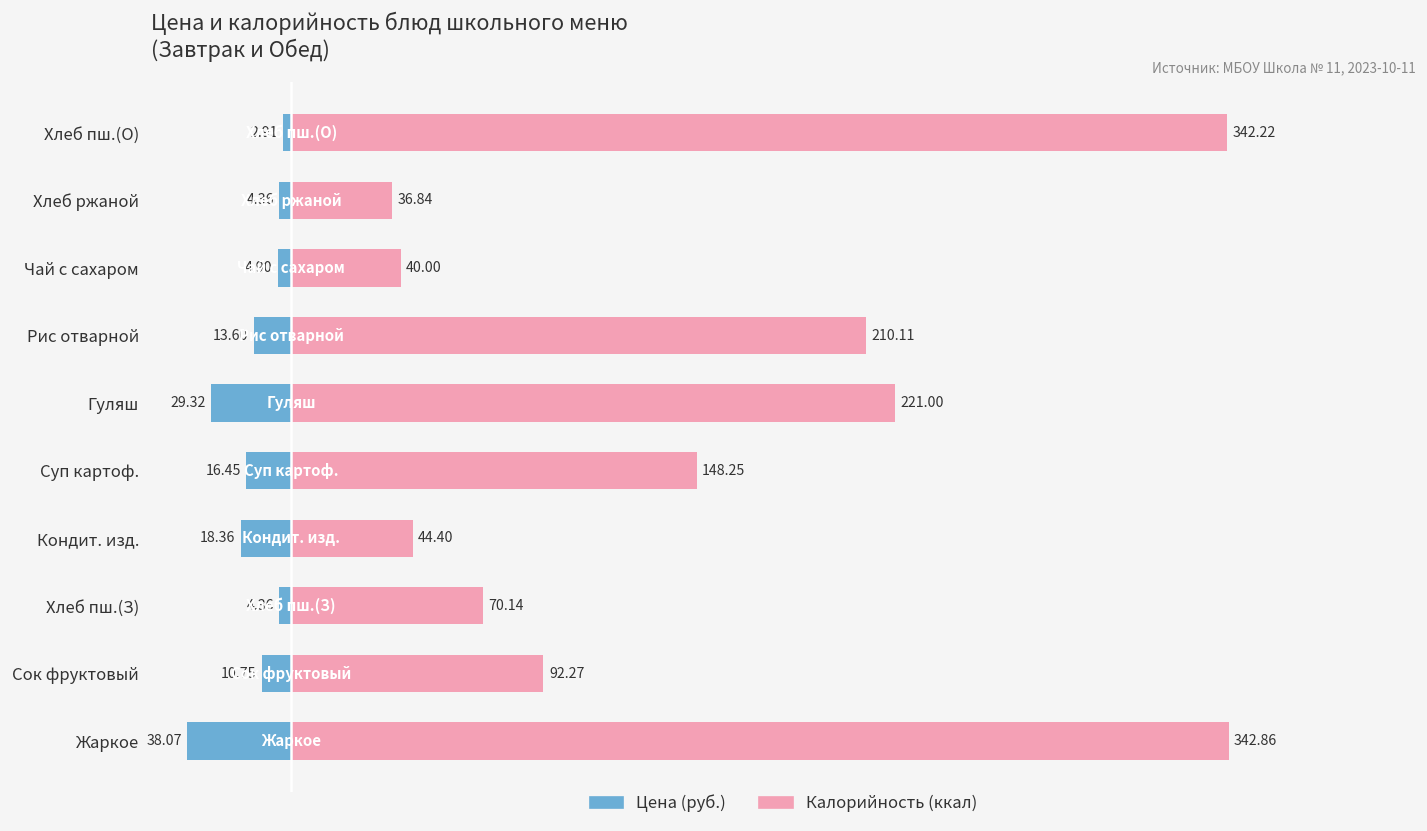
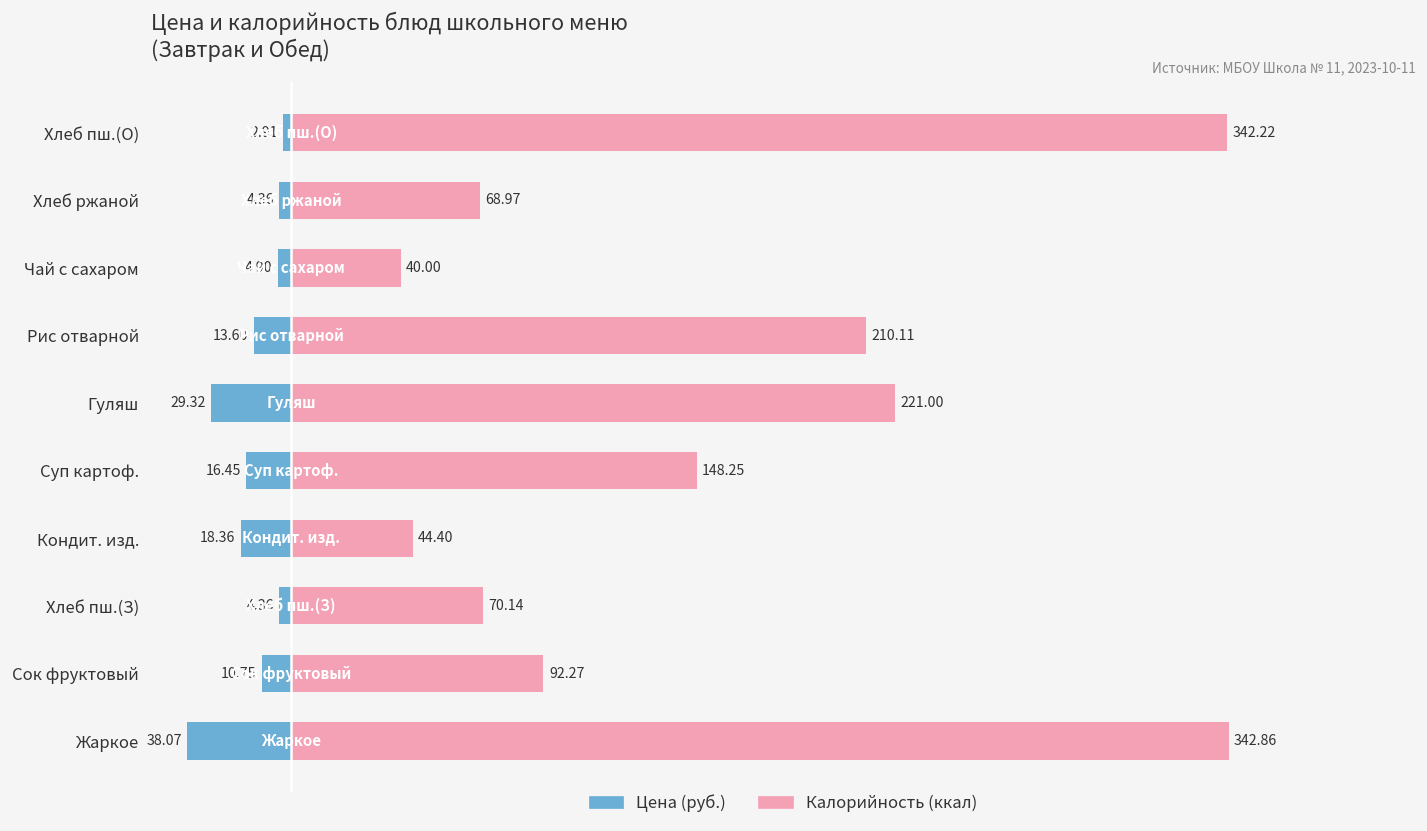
  {
    "Калорийность (ккал)": {
      "Хлеб пш.(О)": 342.22,
-     "Хлеб ржаной": 36.84,
+     "Хлеб ржаной": 68.97,
      "Чай с сахаром": 40.00,
      "Рис отварной": 210.11,
      "Гуляш": 221.00,
      "Суп картоф.": 148.25,
      "Кондит. изд.": 44.40,
      "Хлеб пш.(З)": 70.14,
      "Сок фруктовый": 92.27,
      "Жаркое": 342.86
    }
  }
